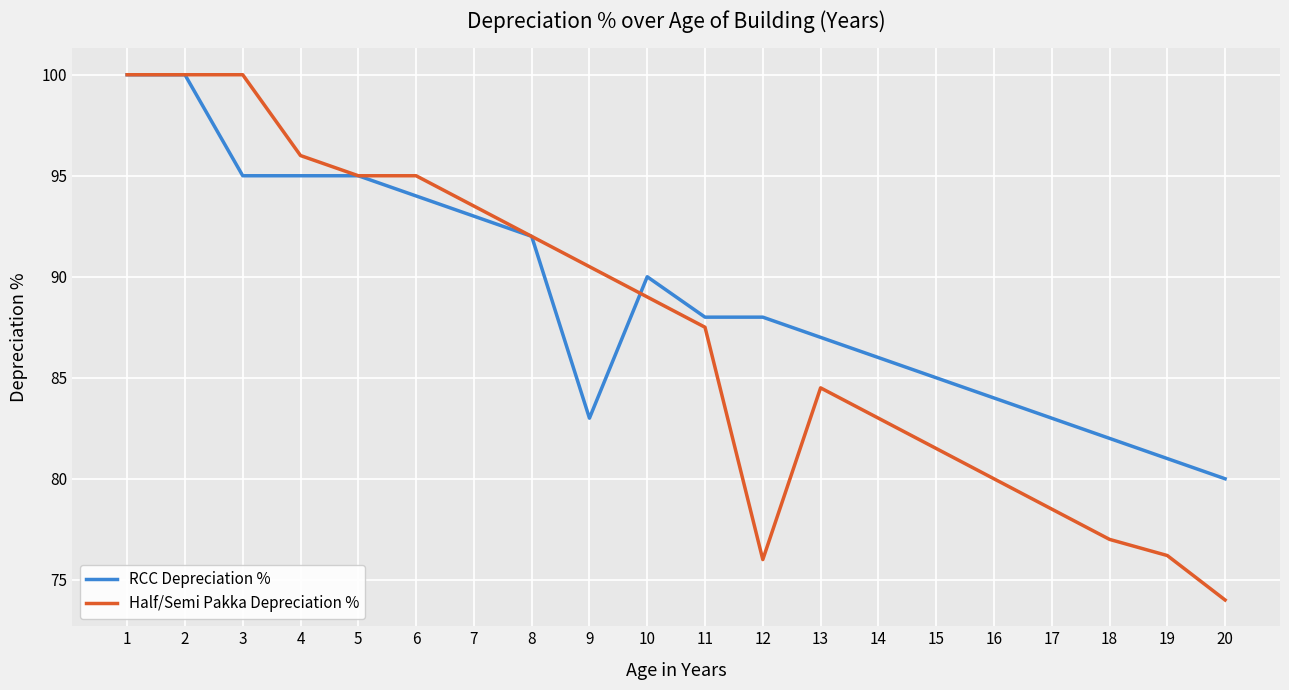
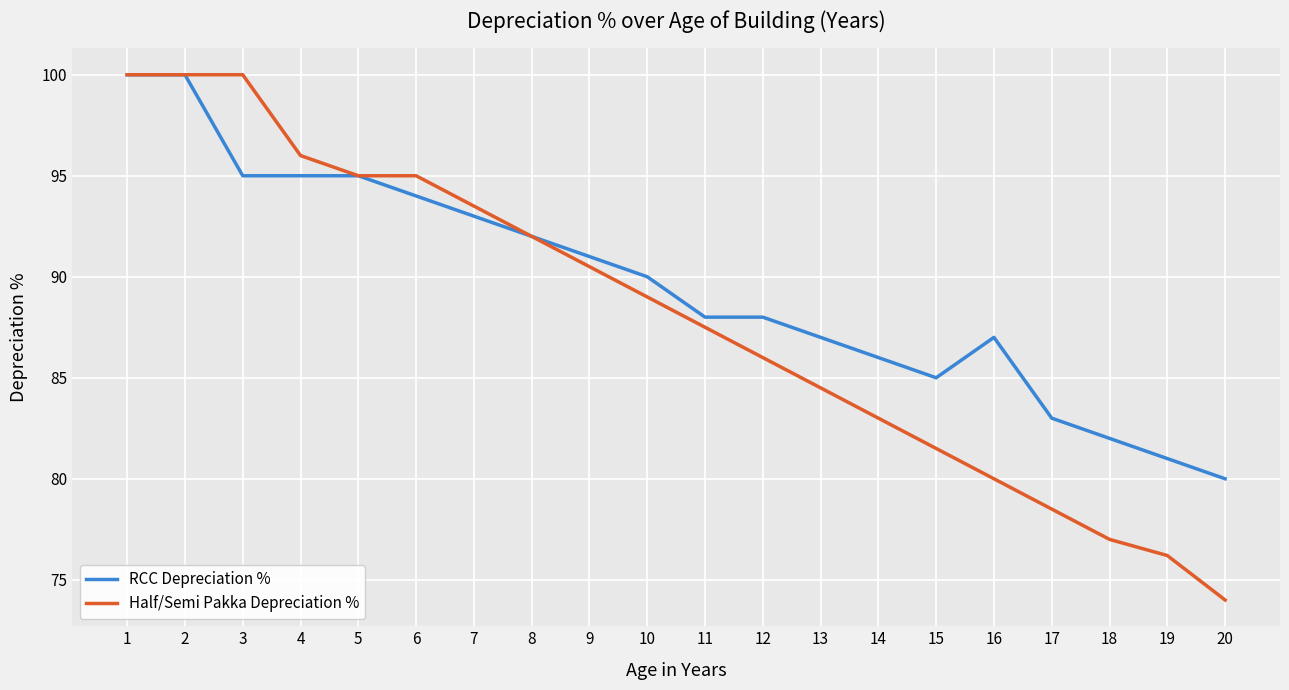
  {
    "RCC Depreciation %": {
      "3": 95,
      "4": 95,
      "6": 94,
      "7": 93,
-     "9": 83,
+     "9": 91,
      "10": 90,
      "11": 88,
      "12": 88,
      "13": 87,
      "14": 86,
      "15": 85,
-     "16": 84,
+     "16": 87,
      "17": 83,
      "18": 82,
      "19": 81,
      "20": 80
    },
    "Half/Semi Pakka Depreciation %": {
      "3": 100,
      "4": 96,
      "6": 95,
      "7": 93.5,
      "9": 90.5,
      "10": 89,
      "11": 87.5,
-     "12": 76,
+     "12": 86,
      "13": 84.5,
      "14": 83,
      "15": 81.5,
      "16": 80,
      "17": 78.5,
      "18": 77,
      "19": 76.2,
      "20": 74
    }
  }
